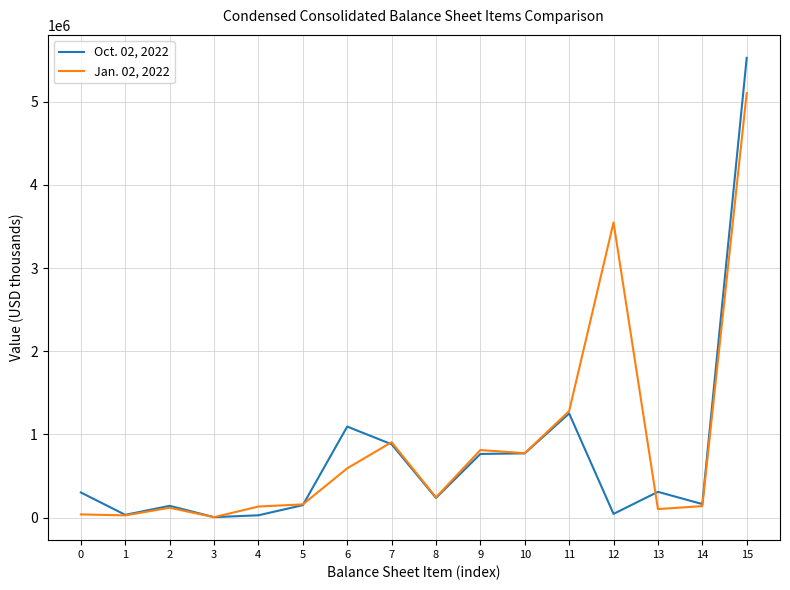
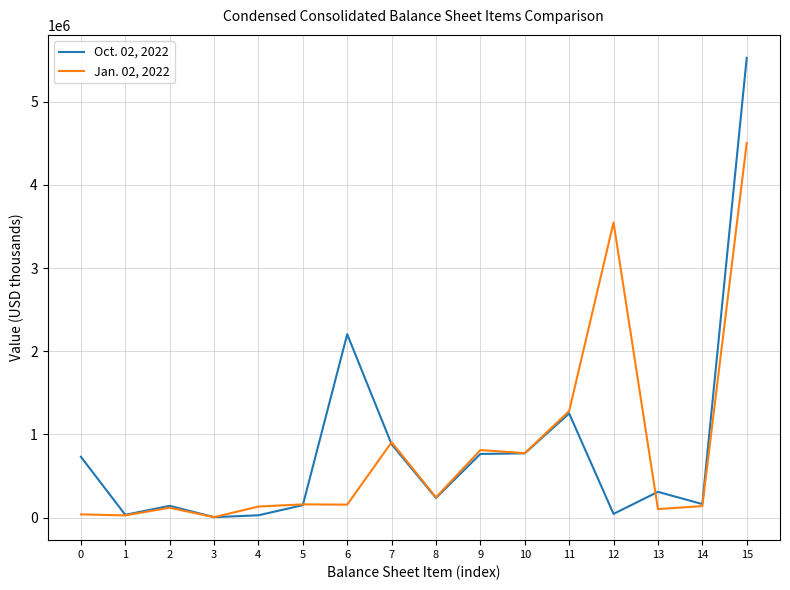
  {
    "Oct. 02, 2022": {
-     "0": 300000,
+     "0": 700000,
      "4": 0,
-     "6": 1100000,
+     "6": 2200000,
      "9": 800000,
      "12": 0,
      "13": 300000,
      "15": 5500000
    },
    "Jan. 02, 2022": {
      "0": 0,
      "4": 100000,
-     "6": 600000,
+     "6": 200000,
      "9": 800000,
      "12": 3500000,
      "13": 100000,
-     "15": 5100000
+     "15": 4500000
    }
  }
